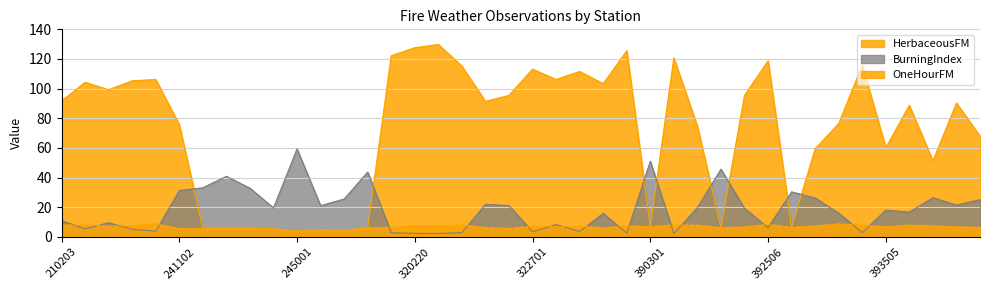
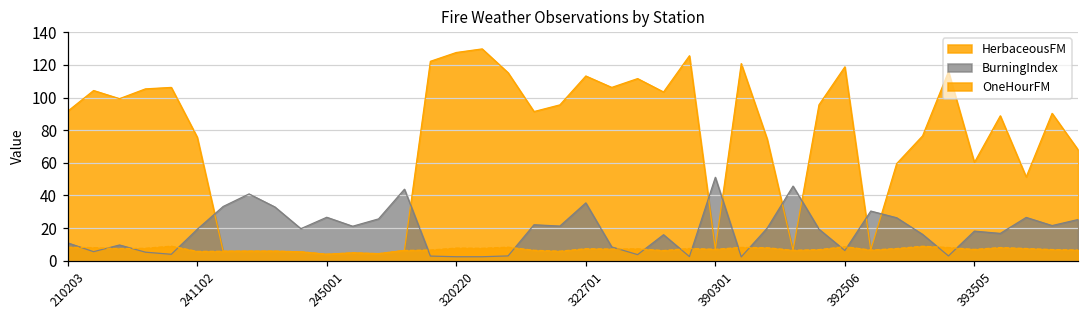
  {
    "BurningIndex": {
      "210203": 11,
-     "241102": 31,
-     "245001": 59,
+     "241102": 19,
+     "245001": 27,
      "320220": 2,
-     "322701": 4,
+     "322701": 35,
      "390301": 51,
      "392506": 6,
      "393505": 18
    }
  }
